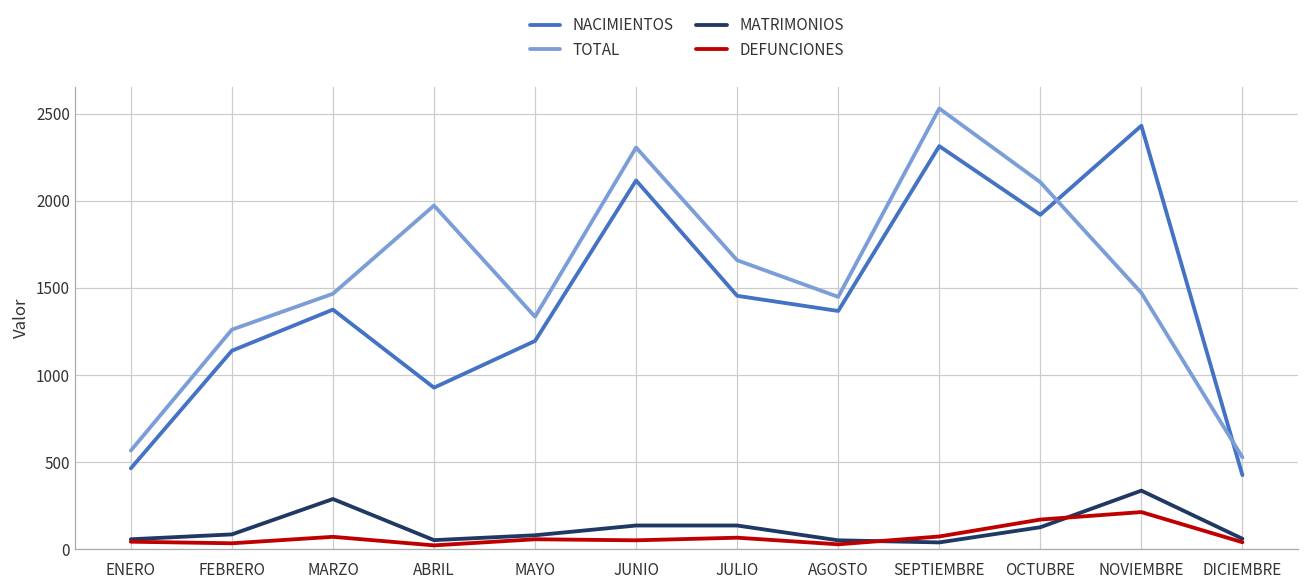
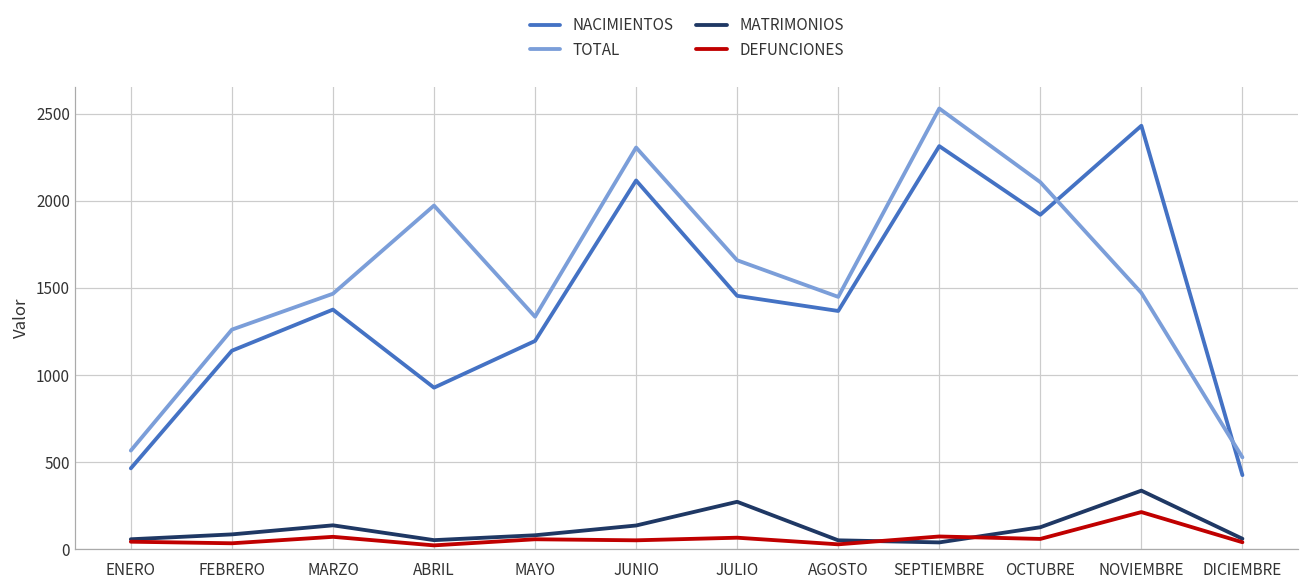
  {
    "NACIMIENTOS": {
      "ENERO": 470,
      "FEBRERO": 1140,
      "MARZO": 1380,
      "ABRIL": 930,
      "MAYO": 1200,
      "JUNIO": 2120,
      "JULIO": 1460,
      "AGOSTO": 1370,
      "SEPTIEMBRE": 2310,
      "OCTUBRE": 1920,
      "NOVIEMBRE": 2430,
      "DICIEMBRE": 430
    },
    "TOTAL": {
      "ENERO": 570,
      "FEBRERO": 1260,
      "MARZO": 1470,
      "ABRIL": 1970,
      "MAYO": 1340,
      "JUNIO": 2310,
      "JULIO": 1660,
      "AGOSTO": 1450,
      "SEPTIEMBRE": 2530,
      "OCTUBRE": 2110,
      "NOVIEMBRE": 1470,
      "DICIEMBRE": 530
    },
    "MATRIMONIOS": {
      "FEBRERO": 90,
-     "MARZO": 290,
+     "MARZO": 140,
      "ABRIL": 50,
      "MAYO": 80,
      "JUNIO": 140,
-     "JULIO": 140,
+     "JULIO": 270,
      "AGOSTO": 50,
      "SEPTIEMBRE": 40,
      "OCTUBRE": 130,
      "NOVIEMBRE": 340,
      "DICIEMBRE": 60
    },
    "DEFUNCIONES": {
      "FEBRERO": 40,
      "MARZO": 70,
      "ABRIL": 20,
      "MAYO": 60,
      "JUNIO": 50,
      "JULIO": 70,
      "AGOSTO": 30,
      "SEPTIEMBRE": 70,
-     "OCTUBRE": 170,
+     "OCTUBRE": 60,
      "NOVIEMBRE": 210,
      "DICIEMBRE": 40
    }
  }
